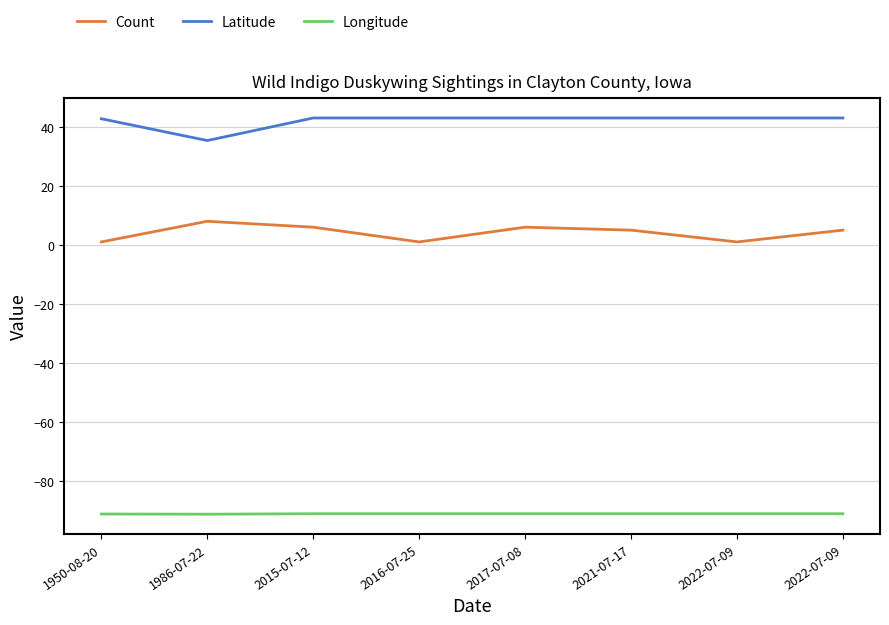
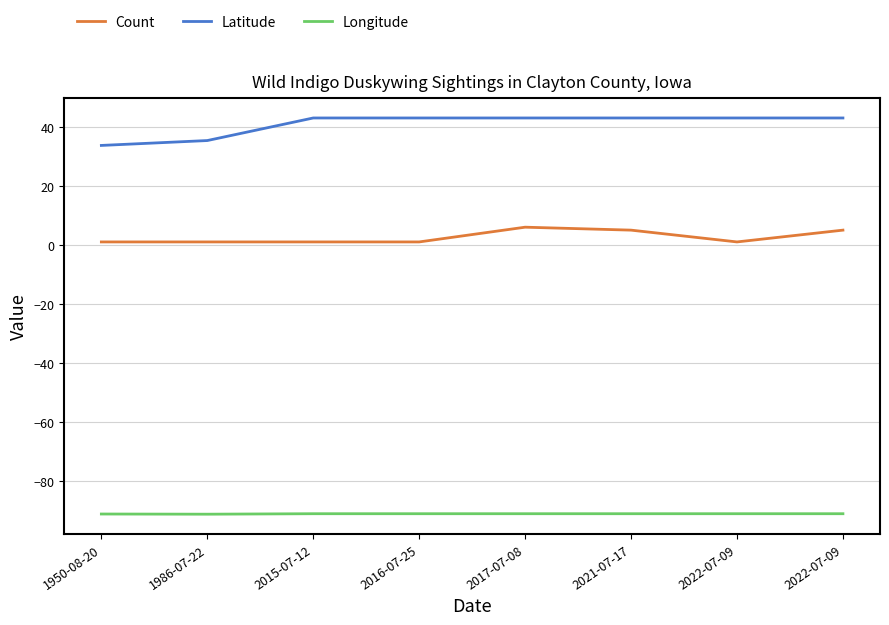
  {
    "Count": {
      "1950-08-20": 1,
-     "1986-07-22": 8,
-     "2015-07-12": 6,
+     "1986-07-22": 1,
+     "2015-07-12": 1,
      "2016-07-25": 1,
      "2017-07-08": 6,
      "2021-07-17": 5
    },
    "Latitude": {
-     "1950-08-20": 43,
+     "1950-08-20": 34,
      "1986-07-22": 35,
      "2015-07-12": 43,
      "2016-07-25": 43,
      "2017-07-08": 43,
      "2021-07-17": 43
    },
    "Longitude": {
      "1950-08-20": -91,
      "1986-07-22": -91,
      "2015-07-12": -91,
      "2016-07-25": -91,
      "2017-07-08": -91,
      "2021-07-17": -91
    }
  }
